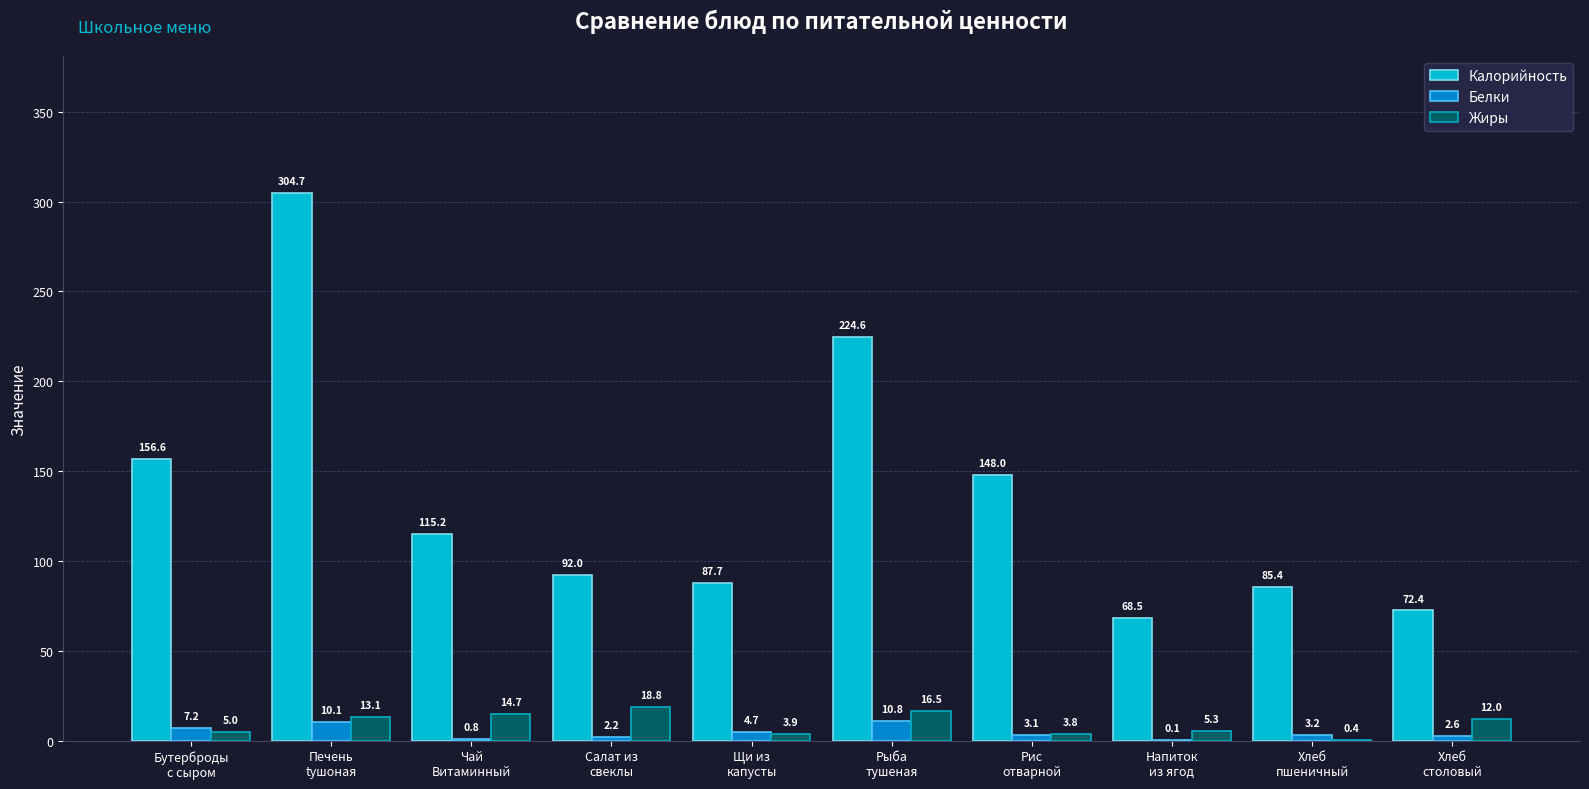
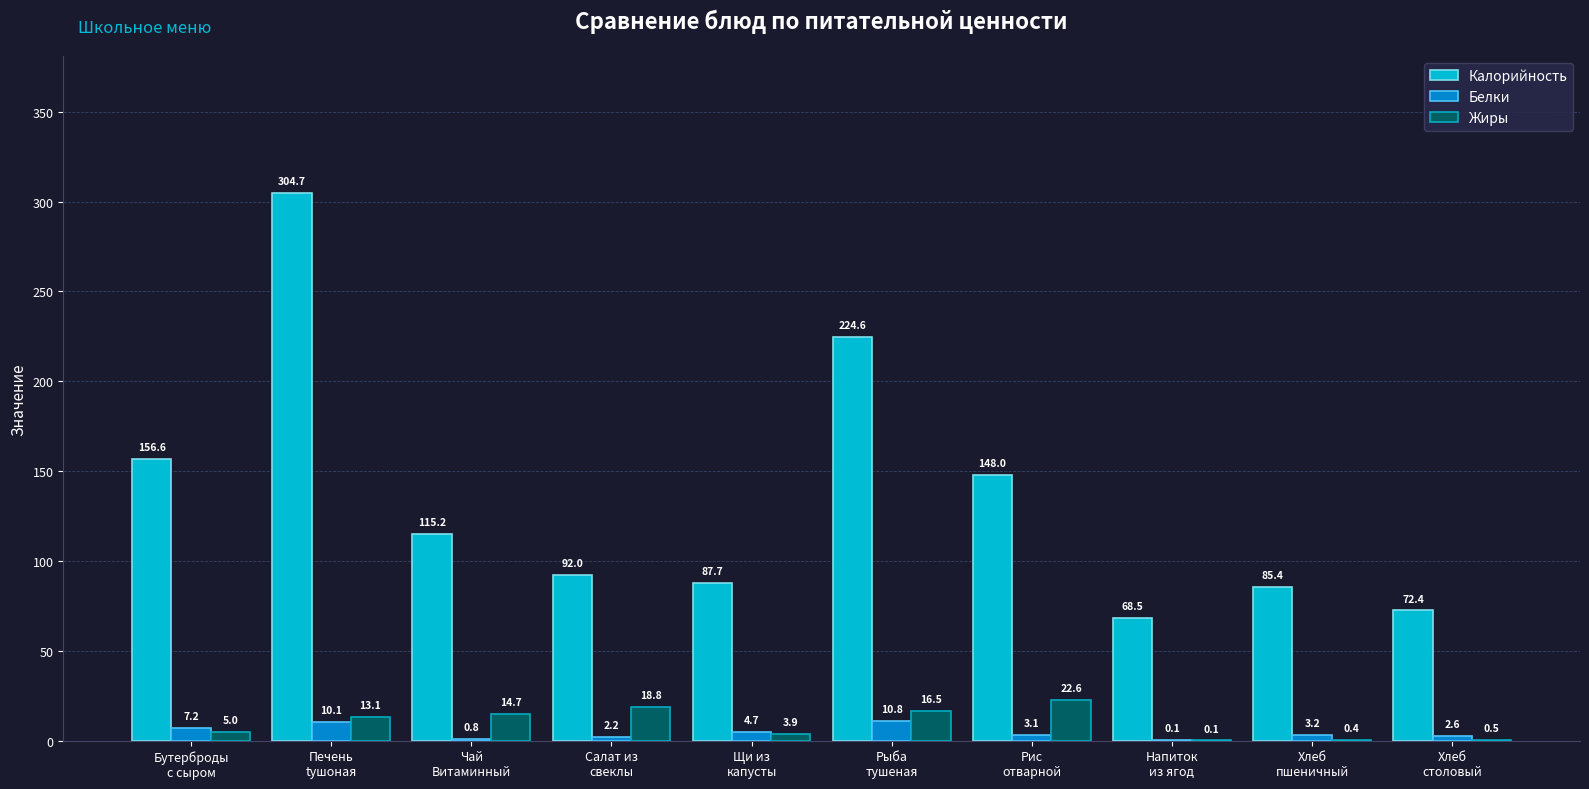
  {
    "Жиры": {
      "Бутерброды с сыром": 5.0,
      "Печень tушоная": 13.1,
      "Чай Витаминный": 14.7,
      "Салат из свеклы": 18.8,
      "Щи из капусты": 3.9,
      "Рыба тушеная": 16.5,
-     "Рис отварной": 3.8,
-     "Напиток из ягод": 5.3,
+     "Рис отварной": 22.6,
+     "Напиток из ягод": 0.1,
      "Хлеб пшеничный": 0.4,
-     "Хлеб столовый": 12.0
+     "Хлеб столовый": 0.5
    }
  }
